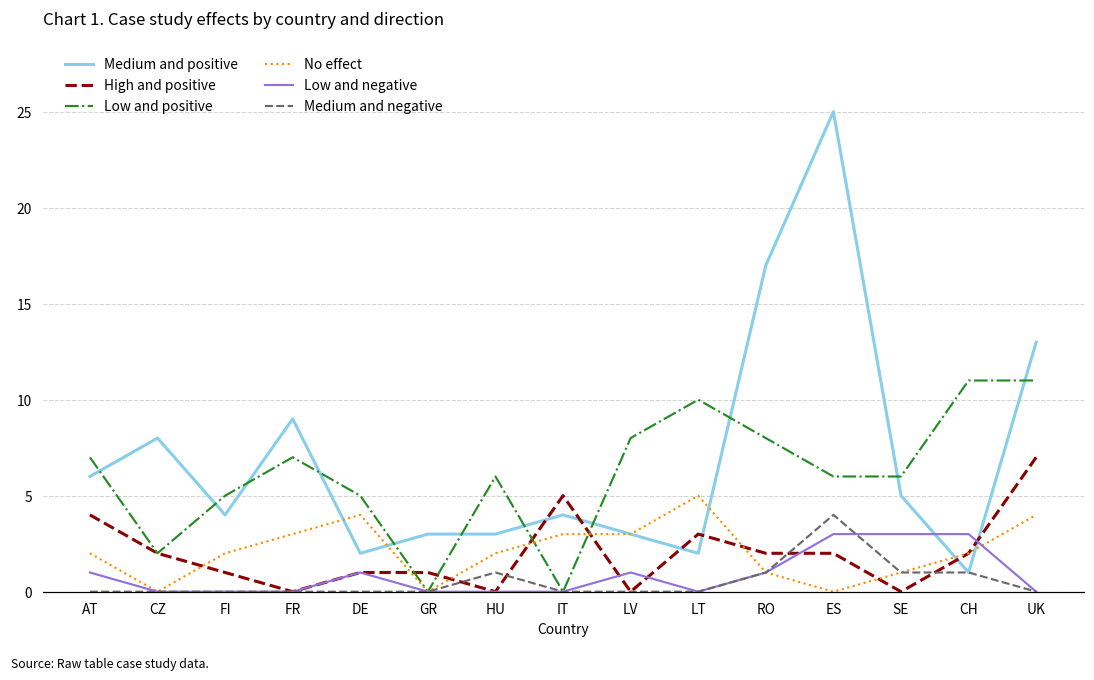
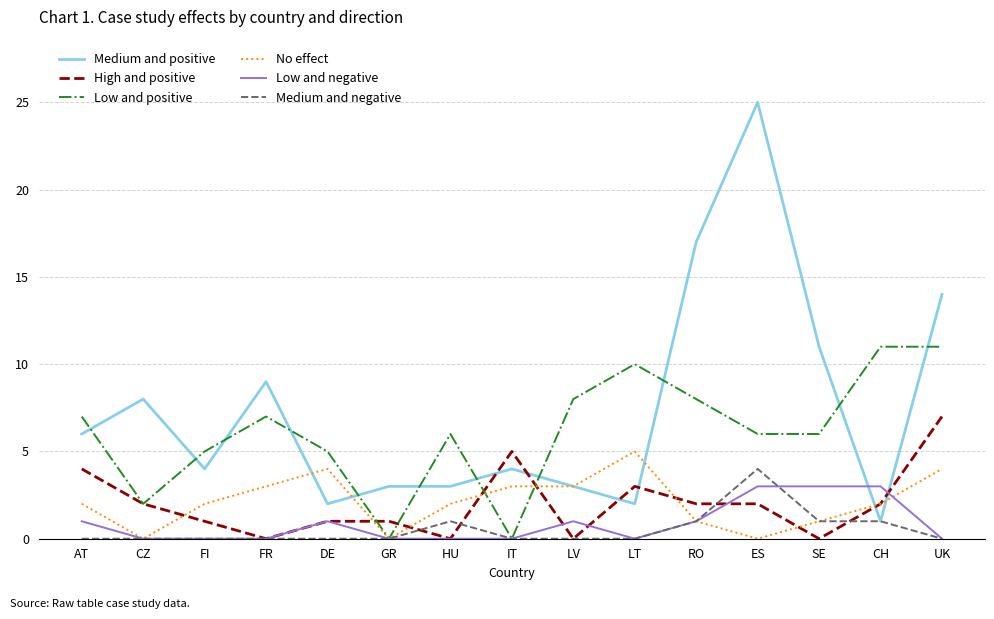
  {
    "Medium and positive": {
      "AT": 6,
      "CZ": 8,
      "FI": 4,
      "FR": 9,
      "DE": 2,
      "GR": 3,
      "HU": 3,
      "IT": 4,
      "LT": 2,
      "RO": 17,
      "ES": 25,
-     "SE": 5,
-     "UK": 13
+     "SE": 11,
+     "UK": 14
    },
    "High and positive": {
      "AT": 4,
      "FI": 1,
      "GR": 1,
      "IT": 5,
      "LT": 3,
      "RO": 2,
      "ES": 2,
      "SE": 0,
      "UK": 7
    },
    "Low and positive": {
      "AT": 7,
      "FI": 5,
      "FR": 7,
      "DE": 5,
      "HU": 6,
      "LV": 8,
      "LT": 10,
      "RO": 8,
      "ES": 6,
      "SE": 6,
      "CH": 11,
      "UK": 11
    },
    "No effect": {
      "AT": 2,
      "FI": 2,
      "FR": 3,
      "DE": 4,
      "HU": 2,
      "IT": 3,
      "LT": 5,
      "ES": 0,
      "UK": 4
    },
    "Low and negative": {
      "AT": 1,
      "LV": 1,
      "ES": 3,
      "SE": 3,
      "CH": 3
    },
    "Medium and negative": {
      "AT": 0,
      "DE": 0,
      "HU": 1,
      "ES": 4
    }
  }
